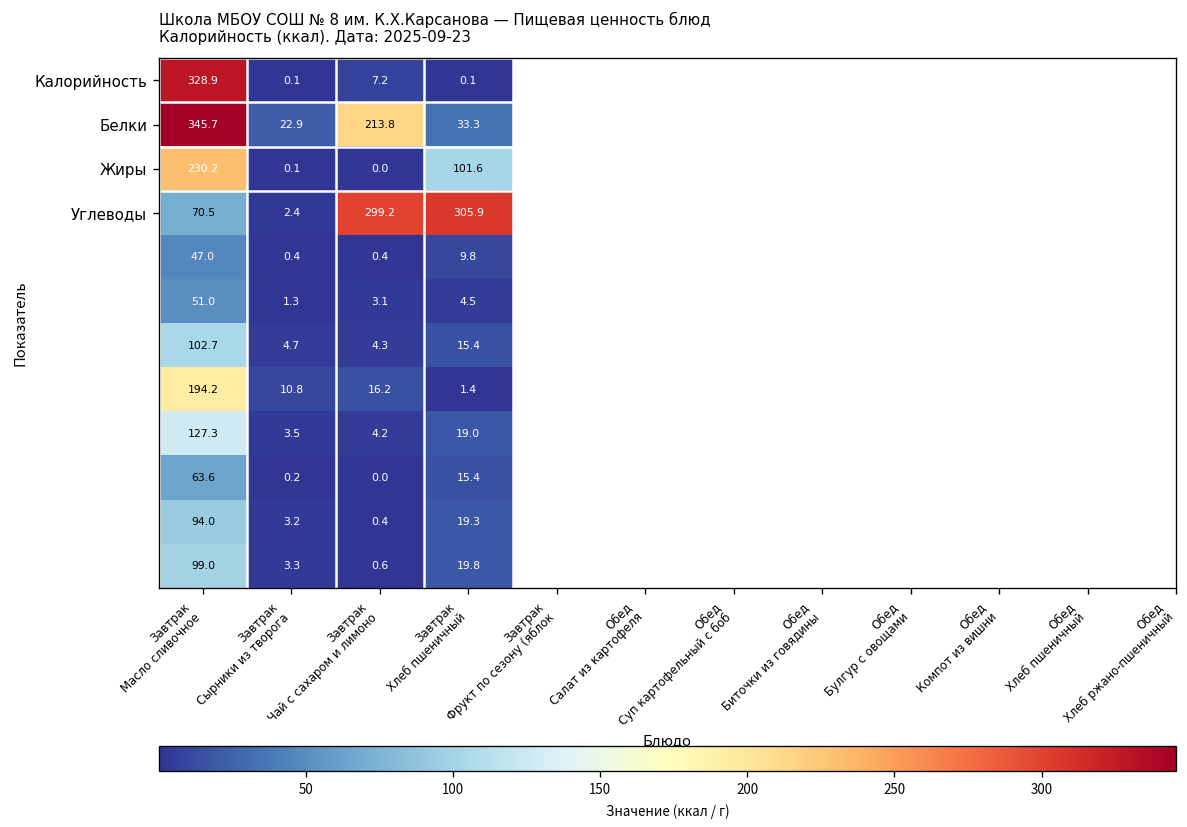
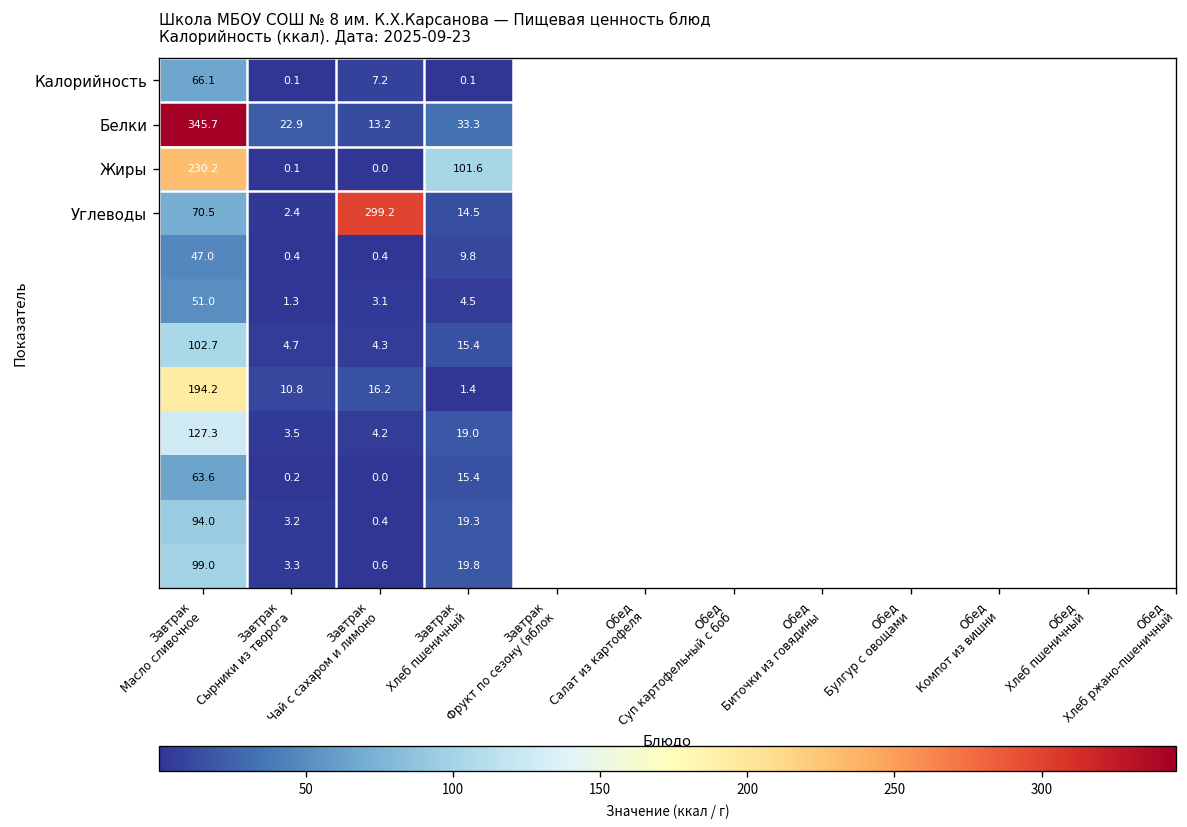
  {
    "Калорийность": {
-     "Завтрак Масло сливочное": 328.9,
+     "Завтрак Масло сливочное": 66.1,
      "Завтрак Сырники из творога": 0.1,
      "Завтрак Чай с сахаром и лимоно": 7.2,
      "Завтрак Хлеб пшеничный": 0.1
    },
    "Белки": {
      "Завтрак Масло сливочное": 345.7,
      "Завтрак Сырники из творога": 22.9,
-     "Завтрак Чай с сахаром и лимоно": 213.8,
+     "Завтрак Чай с сахаром и лимоно": 13.2,
      "Завтрак Хлеб пшеничный": 33.3
    },
    "Жиры": {
      "Завтрак Масло сливочное": 230.2,
      "Завтрак Сырники из творога": 0.1,
      "Завтрак Чай с сахаром и лимоно": 0.0,
      "Завтрак Хлеб пшеничный": 101.6
    },
    "Углеводы": {
      "Завтрак Масло сливочное": 70.5,
      "Завтрак Сырники из творога": 2.4,
      "Завтрак Чай с сахаром и лимоно": 299.2,
-     "Завтрак Хлеб пшеничный": 305.9
+     "Завтрак Хлеб пшеничный": 14.5
    }
  }
